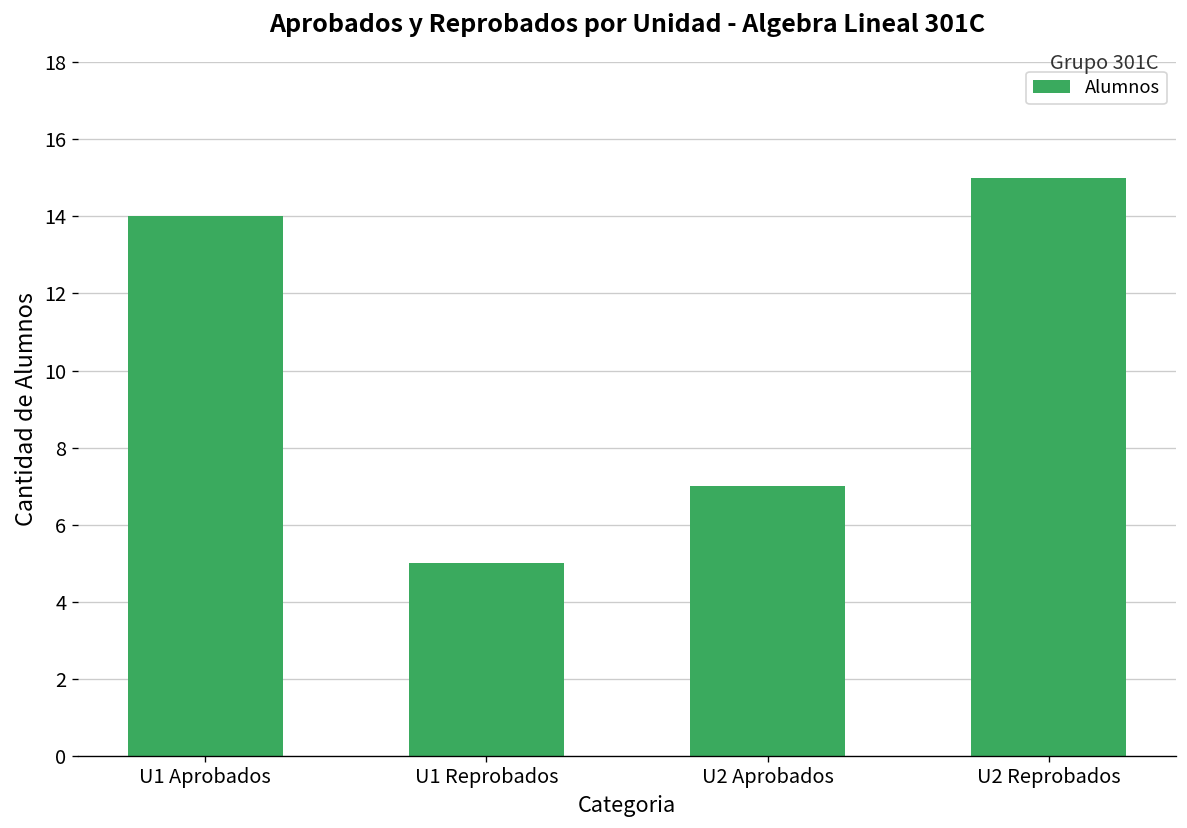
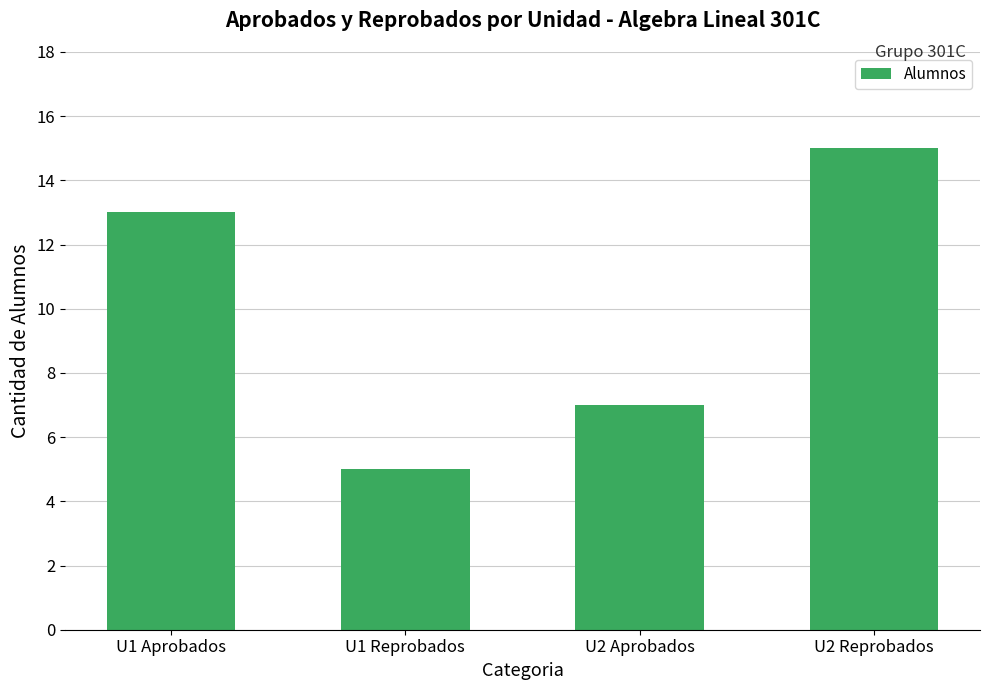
  {
-   "U1 Aprobados": 14,
+   "U1 Aprobados": 13,
    "U1 Reprobados": 5,
    "U2 Aprobados": 7,
    "U2 Reprobados": 15
  }
